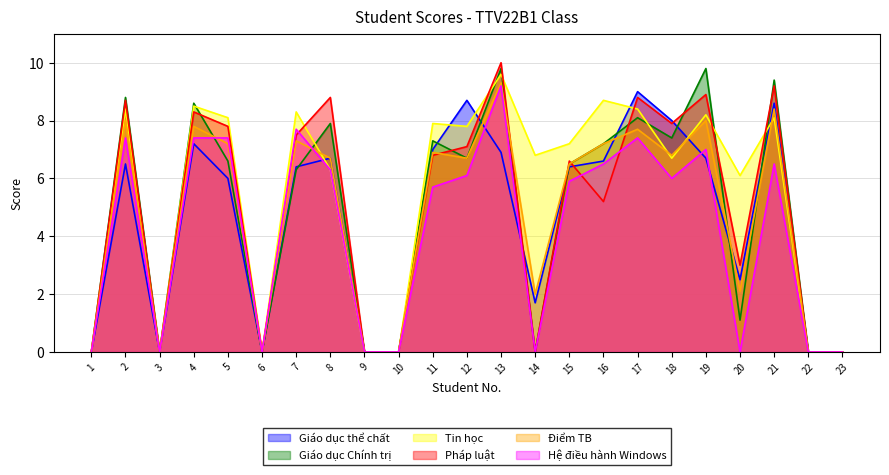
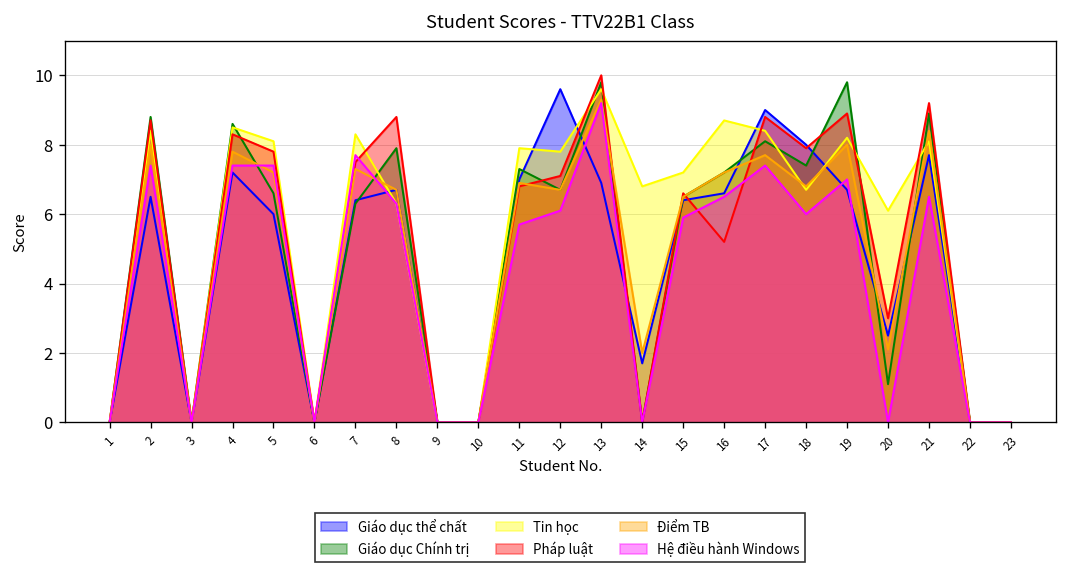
  {
    "Giáo dục thể chất": {
      "2": 6.5,
      "4": 7.2,
      "5": 6.0,
      "7": 6.4,
      "11": 7.0,
-     "12": 8.7,
+     "12": 9.6,
      "13": 6.9,
      "14": 1.7,
      "15": 6.4,
      "16": 6.6,
      "17": 9.0,
      "18": 8.0,
      "19": 6.7,
      "20": 2.5,
-     "21": 8.6
+     "21": 7.7
    },
    "Giáo dục Chính trị": {
      "2": 8.8,
      "4": 8.6,
      "5": 6.6,
      "7": 6.3,
      "8": 7.9,
      "11": 7.3,
      "13": 9.8,
      "17": 8.1,
      "18": 7.4,
      "19": 9.8,
      "20": 1.1,
-     "21": 9.4
+     "21": 8.9
    },
    "Pháp luật": {
      "2": 8.7,
      "4": 8.3,
      "5": 7.8,
      "7": 7.5,
      "8": 8.8,
      "11": 6.8,
      "12": 7.1,
      "13": 10.0,
      "15": 6.6,
      "16": 5.2,
      "17": 8.8,
      "18": 7.9,
      "19": 8.9,
      "20": 3.0,
      "21": 9.2
    },
    "Hệ điều hành Windows": {
      "2": 7.4,
      "4": 7.4,
      "5": 7.4,
      "7": 7.7,
      "11": 5.7,
      "12": 6.1,
      "13": 9.2,
      "15": 5.9,
      "16": 6.5,
      "17": 7.4,
      "18": 6.0,
      "19": 7.0,
      "20": 0.0,
      "21": 6.5
    }
  }
